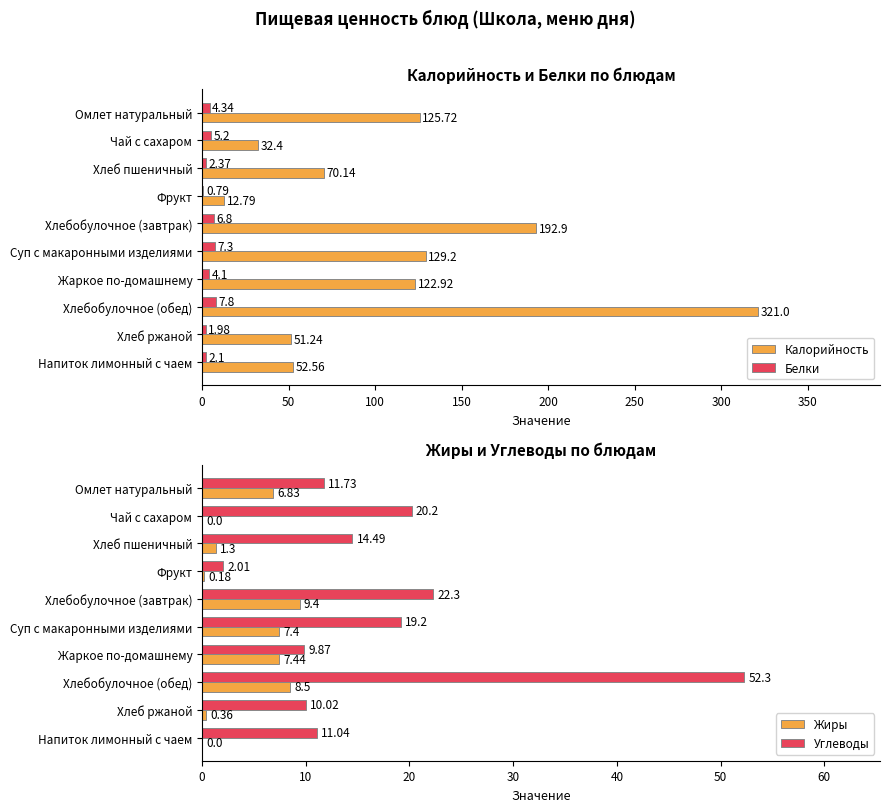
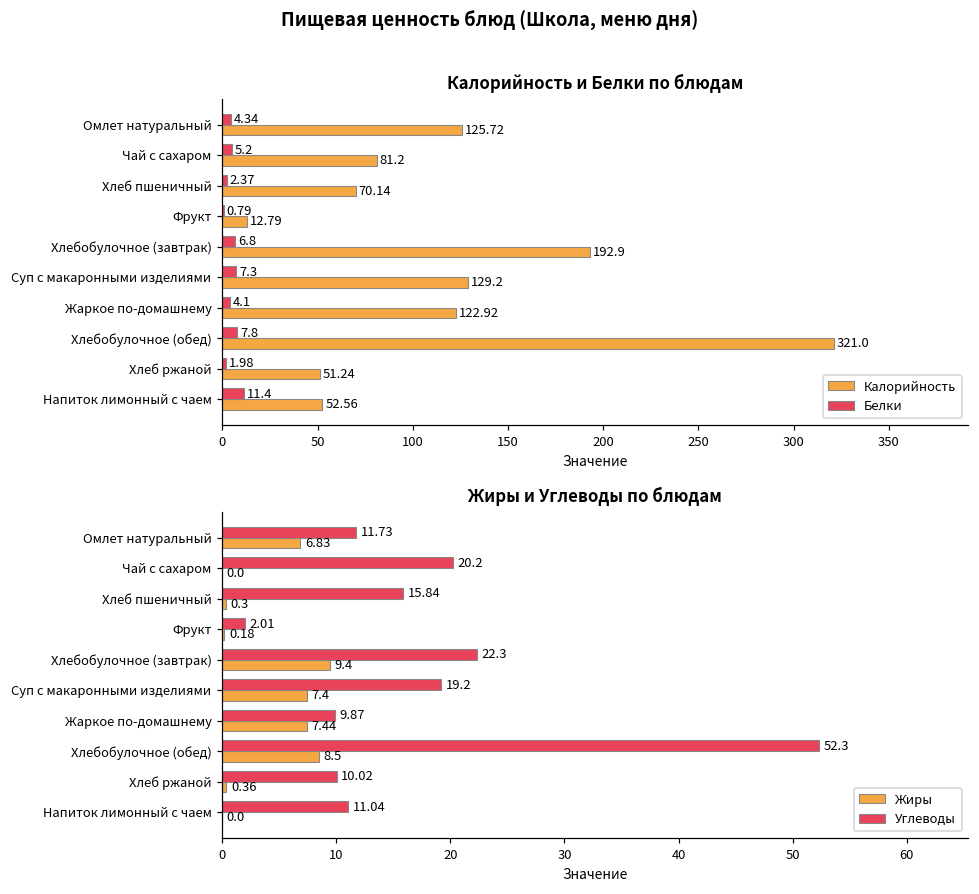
  {
    "Калорийность и Белки по блюдам": {
      "Калорийность": {
        "Омлет натуральный": 125.72,
-       "Чай с сахаром": 32.4,
+       "Чай с сахаром": 81.2,
        "Хлеб пшеничный": 70.14,
        "Фрукт": 12.79,
        "Хлебобулочное (завтрак)": 192.9,
        "Суп с макаронными изделиями": 129.2,
        "Жаркое по-домашнему": 122.92,
        "Хлебобулочное (обед)": 321.0,
        "Хлеб ржаной": 51.24,
        "Напиток лимонный с чаем": 52.56
      },
      "Белки": {
        "Омлет натуральный": 4.34,
        "Чай с сахаром": 5.2,
        "Хлеб пшеничный": 2.37,
        "Фрукт": 0.79,
        "Хлебобулочное (завтрак)": 6.8,
        "Суп с макаронными изделиями": 7.3,
        "Жаркое по-домашнему": 4.1,
        "Хлебобулочное (обед)": 7.8,
        "Хлеб ржаной": 1.98,
-       "Напиток лимонный с чаем": 2.1
+       "Напиток лимонный с чаем": 11.4
      }
    },
    "Жиры и Углеводы по блюдам": {
      "Жиры": {
        "Омлет натуральный": 6.83,
        "Чай с сахаром": 0.0,
-       "Хлеб пшеничный": 1.3,
+       "Хлеб пшеничный": 0.3,
        "Фрукт": 0.18,
        "Хлебобулочное (завтрак)": 9.4,
        "Суп с макаронными изделиями": 7.4,
        "Жаркое по-домашнему": 7.44,
        "Хлебобулочное (обед)": 8.5,
        "Хлеб ржаной": 0.36,
        "Напиток лимонный с чаем": 0.0
      },
      "Углеводы": {
        "Омлет натуральный": 11.73,
        "Чай с сахаром": 20.2,
-       "Хлеб пшеничный": 14.49,
+       "Хлеб пшеничный": 15.84,
        "Фрукт": 2.01,
        "Хлебобулочное (завтрак)": 22.3,
        "Суп с макаронными изделиями": 19.2,
        "Жаркое по-домашнему": 9.87,
        "Хлебобулочное (обед)": 52.3,
        "Хлеб ржаной": 10.02,
        "Напиток лимонный с чаем": 11.04
      }
    }
  }
